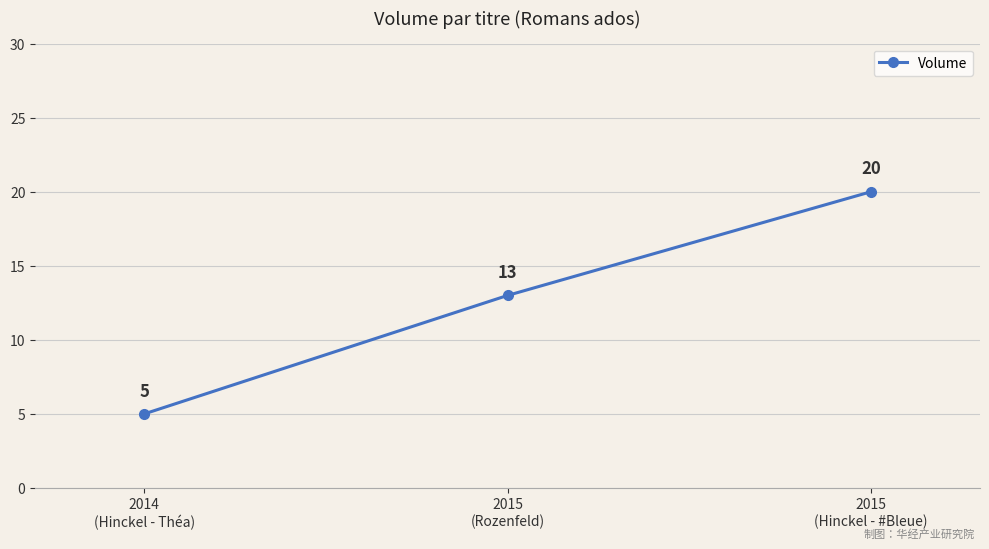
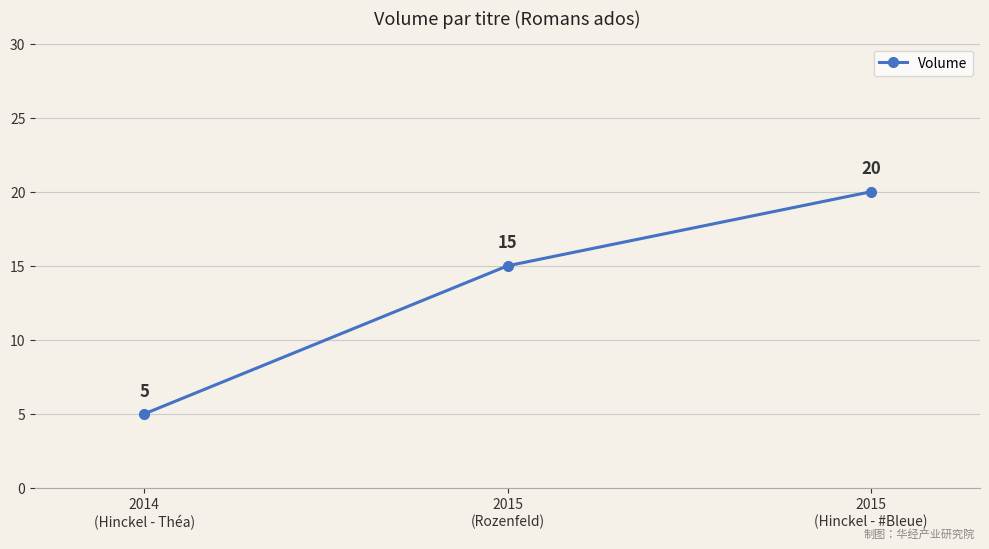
  {
    "2014 (Hinckel - Théa)": 5,
-   "2015 (Rozenfeld)": 13,
+   "2015 (Rozenfeld)": 15,
    "2015 (Hinckel - #Bleue)": 20
  }
